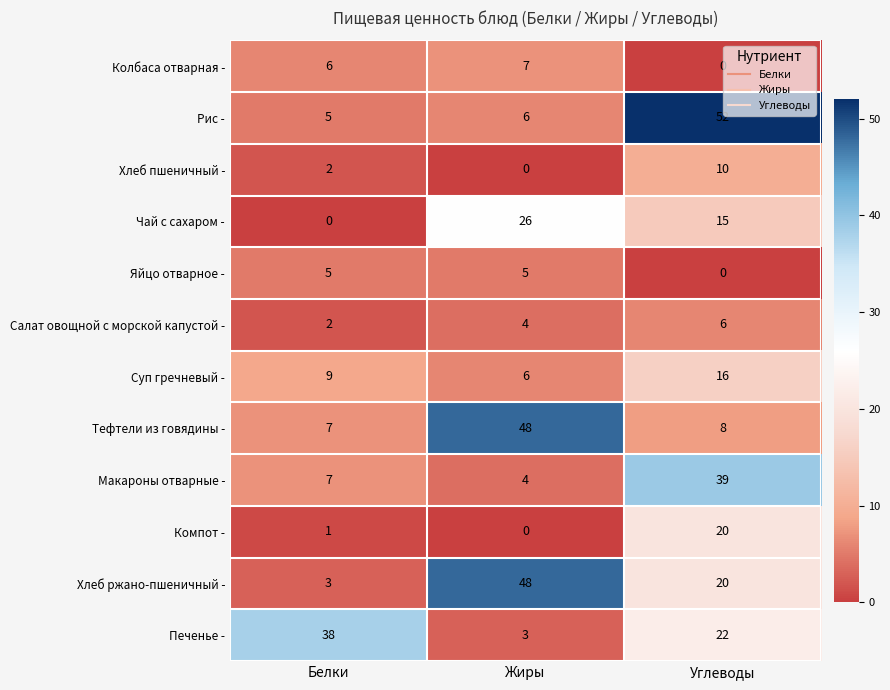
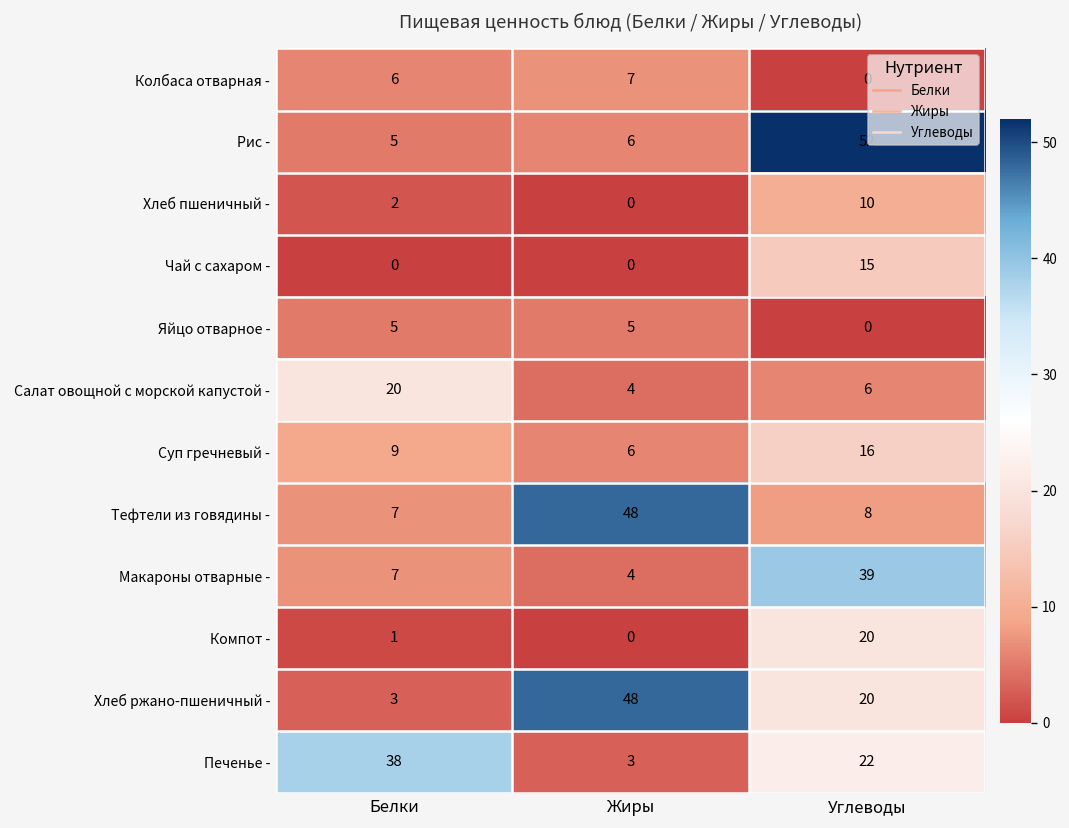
  {
    "Колбаса отварная -": {
      "Белки": 6,
      "Жиры": 7
    },
    "Рис -": {
      "Белки": 5,
      "Жиры": 6
    },
    "Хлеб пшеничный -": {
      "Белки": 2,
      "Жиры": 0,
      "Углеводы": 10
    },
    "Чай с сахаром -": {
      "Белки": 0,
-     "Жиры": 26,
+     "Жиры": 0,
      "Углеводы": 15
    },
    "Яйцо отварное -": {
      "Белки": 5,
      "Жиры": 5,
      "Углеводы": 0
    },
    "Салат овощной с морской капустой -": {
-     "Белки": 2,
+     "Белки": 20,
      "Жиры": 4,
      "Углеводы": 6
    },
    "Суп гречневый -": {
      "Белки": 9,
      "Жиры": 6,
      "Углеводы": 16
    },
    "Тефтели из говядины -": {
      "Белки": 7,
      "Жиры": 48,
      "Углеводы": 8
    },
    "Макароны отварные -": {
      "Белки": 7,
      "Жиры": 4,
      "Углеводы": 39
    },
    "Компот -": {
      "Белки": 1,
      "Жиры": 0,
      "Углеводы": 20
    },
    "Хлеб ржано-пшеничный -": {
      "Белки": 3,
      "Жиры": 48,
      "Углеводы": 20
    },
    "Печенье -": {
      "Белки": 38,
      "Жиры": 3,
      "Углеводы": 22
    }
  }
